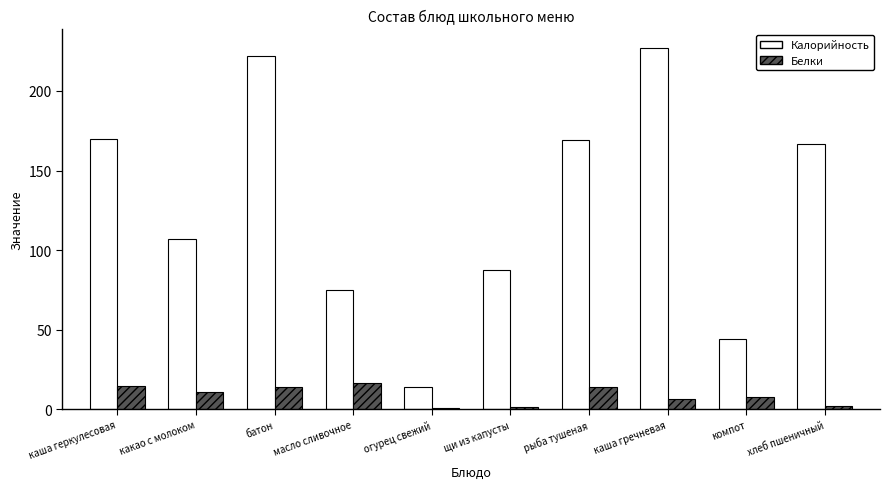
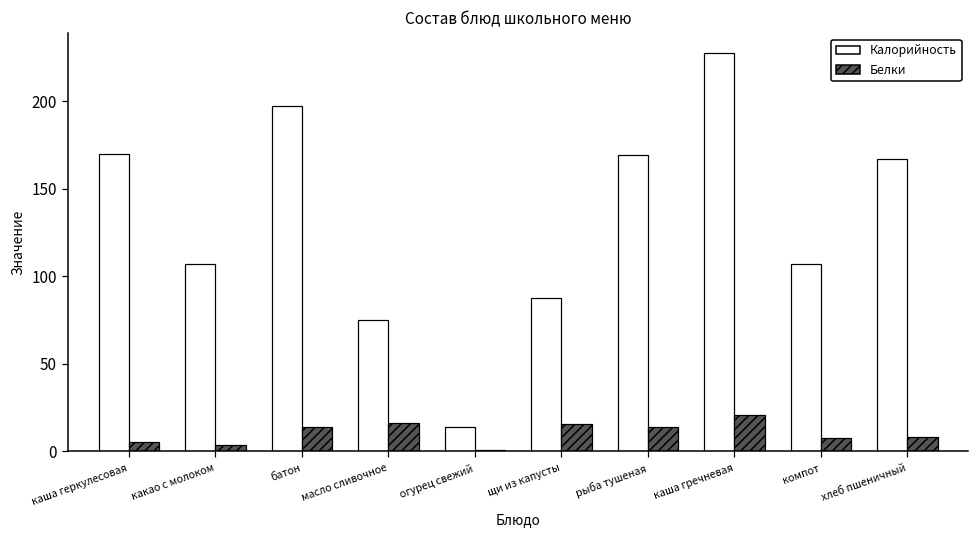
  {
    "Калорийность": {
      "каша геркулесовая": 170,
      "какао с молоком": 107,
-     "батон": 222,
+     "батон": 197,
      "масло сливочное": 75,
      "огурец свежий": 14,
      "щи из капусты": 88,
      "рыба тушеная": 169,
      "каша гречневая": 227,
-     "компот": 44,
+     "компот": 107,
      "хлеб пшеничный": 167
    },
    "Белки": {
-     "каша геркулесовая": 15,
-     "какао с молоком": 11,
+     "каша геркулесовая": 6,
+     "какао с молоком": 4,
      "батон": 14,
      "масло сливочное": 16,
-     "щи из капусты": 2,
+     "щи из капусты": 16,
      "рыба тушеная": 14,
-     "каша гречневая": 7,
+     "каша гречневая": 21,
      "компот": 8,
-     "хлеб пшеничный": 2
+     "хлеб пшеничный": 8
    }
  }
